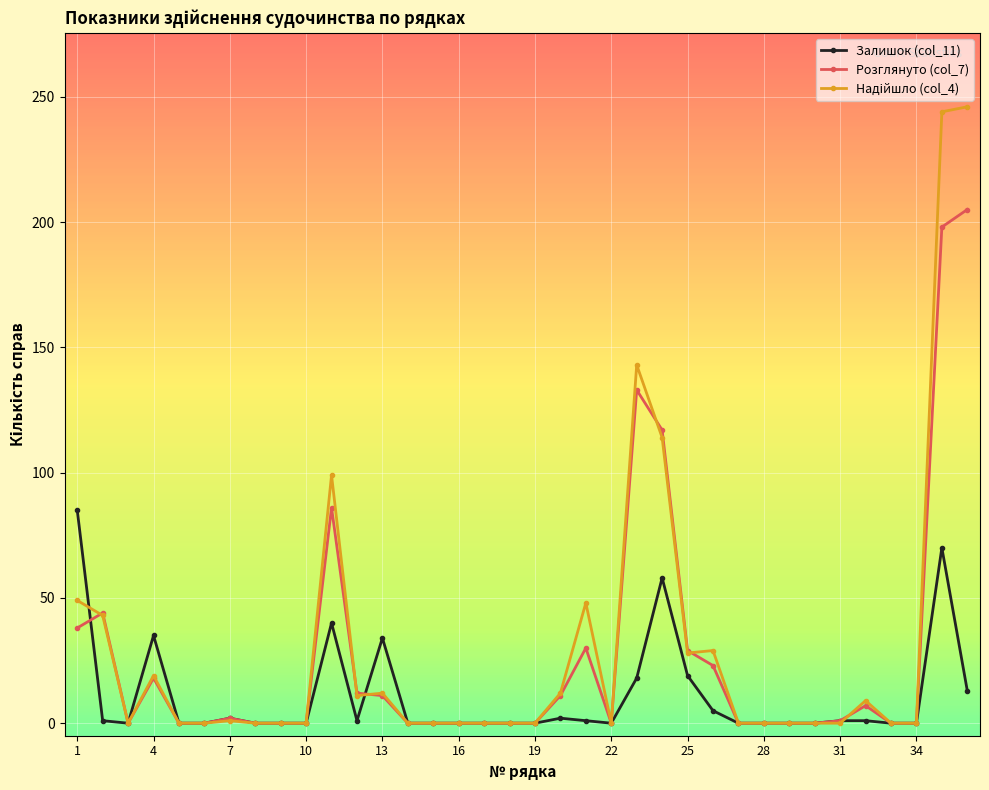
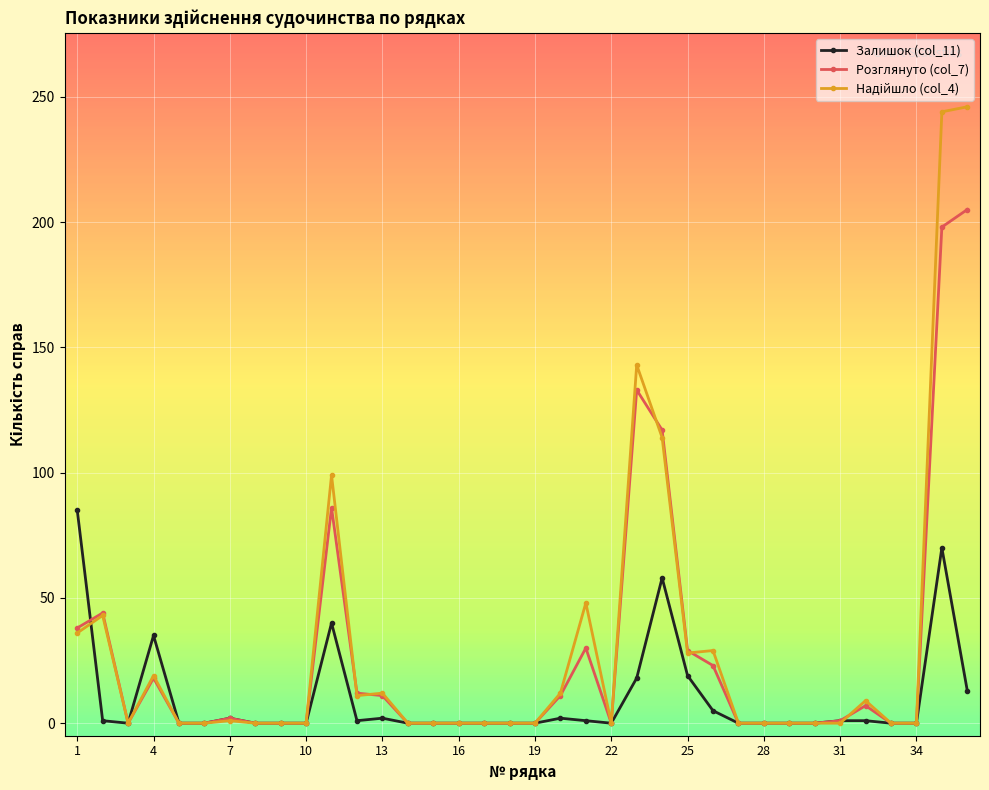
  {
    "Залишок (col_11)": {
      "1": 85,
      "4": 35,
-     "13": 34,
+     "13": 2,
      "25": 19
    },
    "Розглянуто (col_7)": {
      "1": 38
    },
    "Надійшло (col_4)": {
-     "1": 49
+     "1": 36
    }
  }
